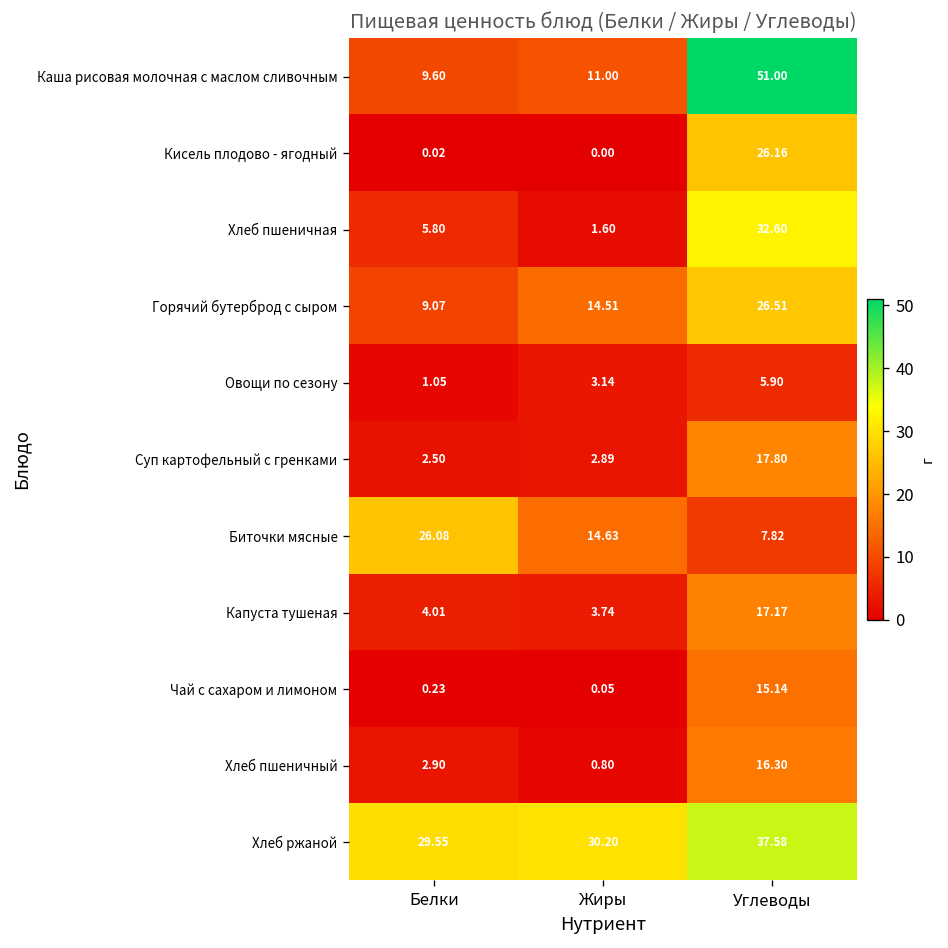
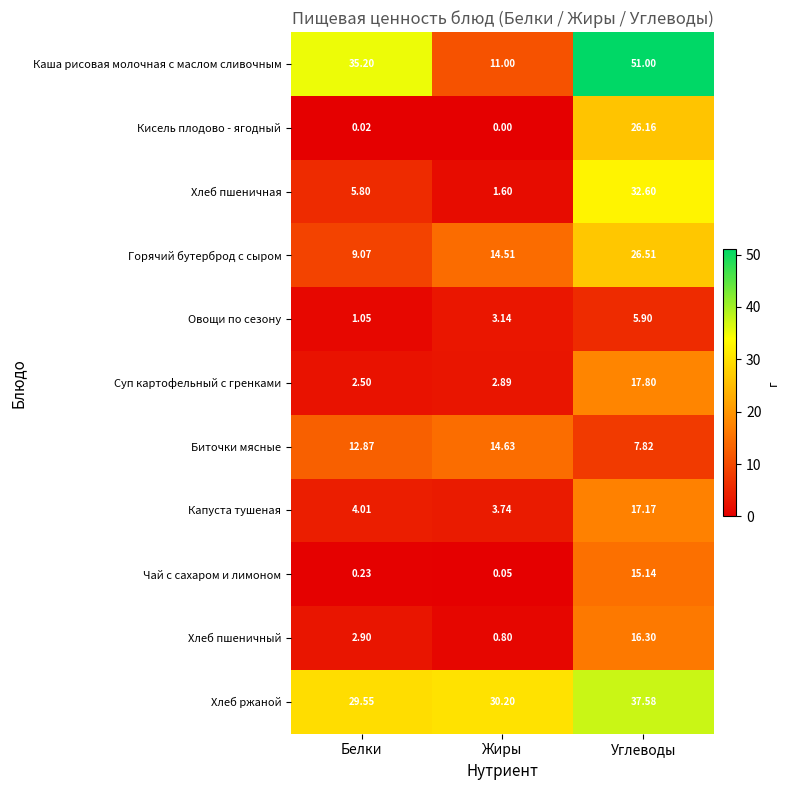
  {
    "Каша рисовая молочная с маслом сливочным": {
-     "Белки": 9.60,
+     "Белки": 35.20,
      "Жиры": 11.00,
      "Углеводы": 51.00
    },
    "Кисель плодово - ягодный": {
      "Белки": 0.02,
      "Жиры": 0.00,
      "Углеводы": 26.16
    },
    "Хлеб пшеничная": {
      "Белки": 5.80,
      "Жиры": 1.60,
      "Углеводы": 32.60
    },
    "Горячий бутерброд с сыром": {
      "Белки": 9.07,
      "Жиры": 14.51,
      "Углеводы": 26.51
    },
    "Овощи по сезону": {
      "Белки": 1.05,
      "Жиры": 3.14,
      "Углеводы": 5.90
    },
    "Суп картофельный с гренками": {
      "Белки": 2.50,
      "Жиры": 2.89,
      "Углеводы": 17.80
    },
    "Биточки мясные": {
-     "Белки": 26.08,
+     "Белки": 12.87,
      "Жиры": 14.63,
      "Углеводы": 7.82
    },
    "Капуста тушеная": {
      "Белки": 4.01,
      "Жиры": 3.74,
      "Углеводы": 17.17
    },
    "Чай с сахаром и лимоном": {
      "Белки": 0.23,
      "Жиры": 0.05,
      "Углеводы": 15.14
    },
    "Хлеб пшеничный": {
      "Белки": 2.90,
      "Жиры": 0.80,
      "Углеводы": 16.30
    },
    "Хлеб ржаной": {
      "Белки": 29.55,
      "Жиры": 30.20,
      "Углеводы": 37.58
    }
  }
